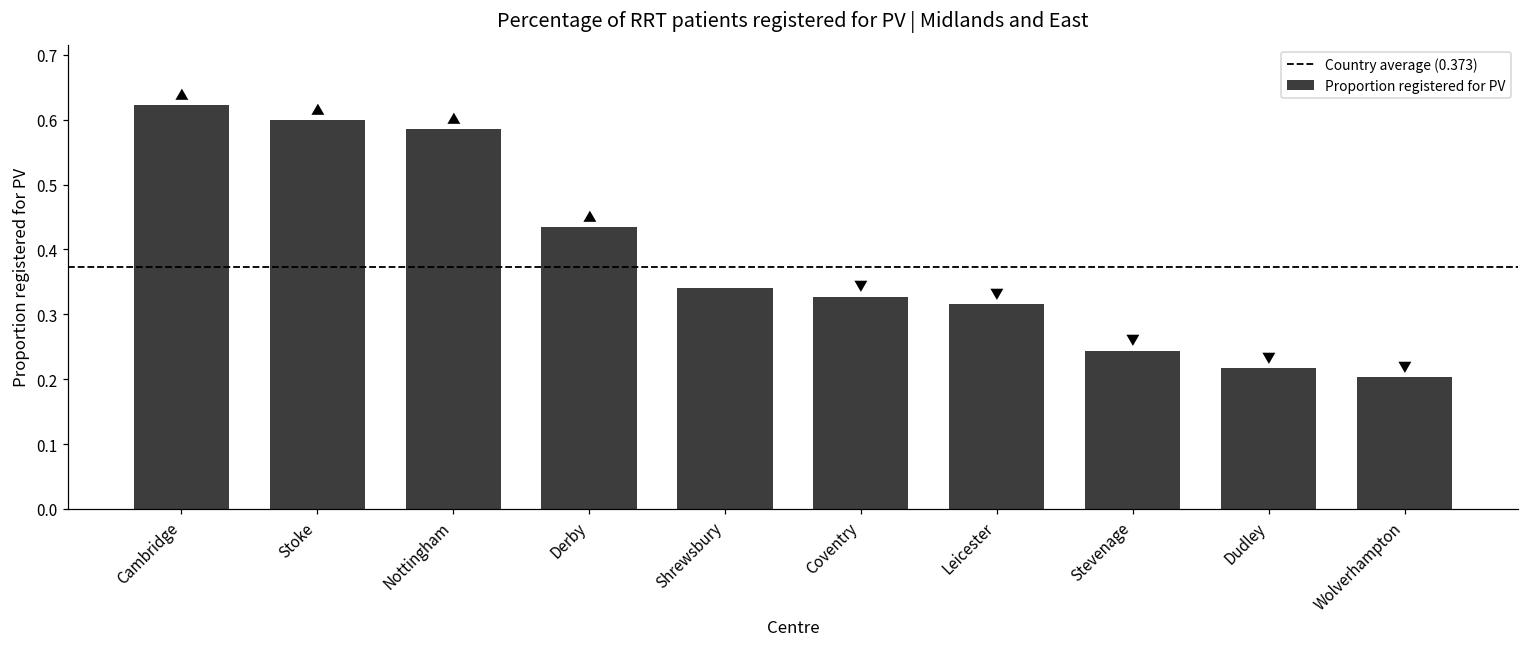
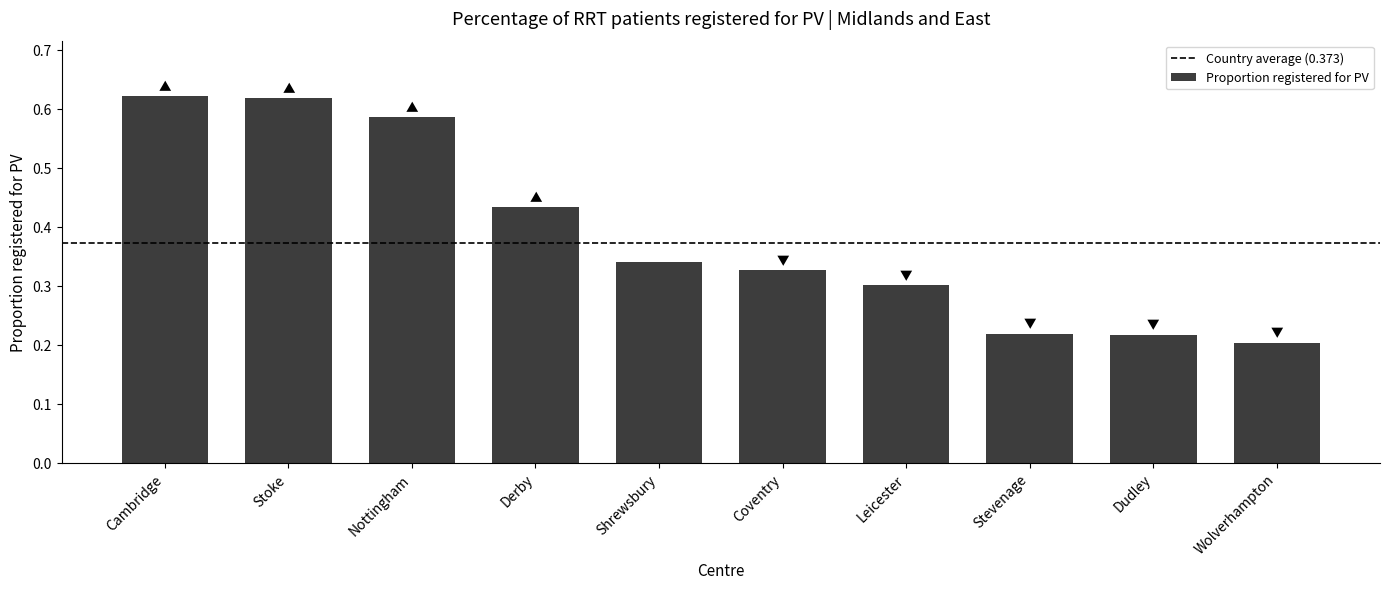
  {
    "Cambridge": 0.62,
-   "Stoke": 0.60,
+   "Stoke": 0.62,
    "Nottingham": 0.59,
    "Derby": 0.43,
    "Shrewsbury": 0.34,
    "Coventry": 0.33,
-   "Leicester": 0.32,
-   "Stevenage": 0.24,
+   "Leicester": 0.30,
+   "Stevenage": 0.22,
    "Dudley": 0.22,
    "Wolverhampton": 0.20
  }
